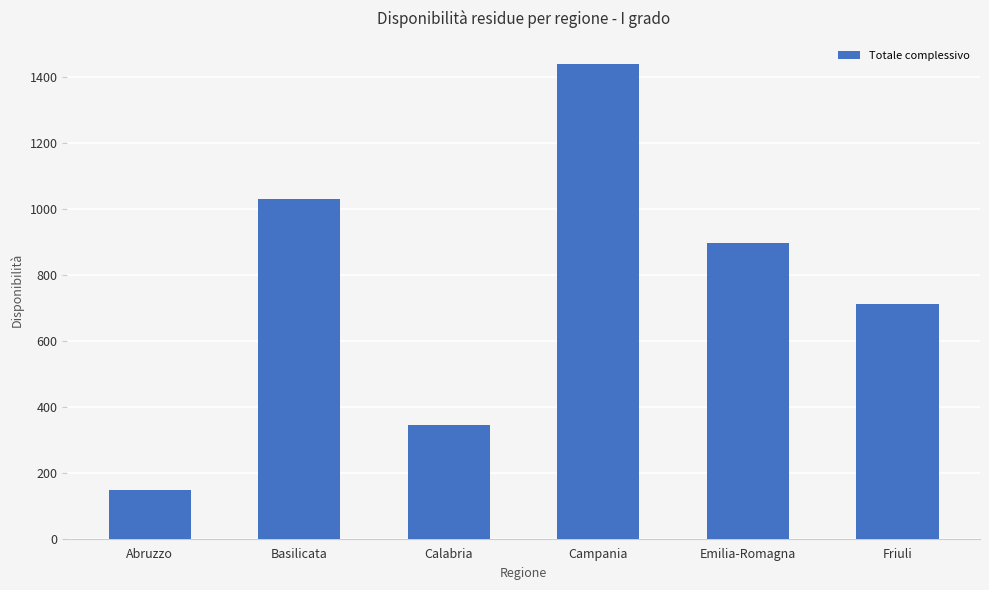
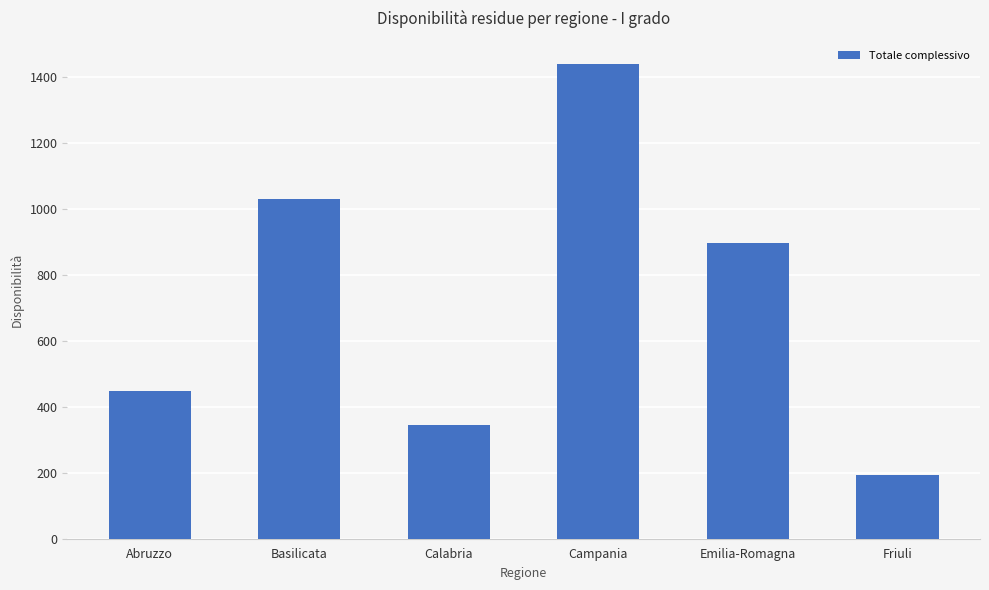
  {
-   "Abruzzo": 150,
+   "Abruzzo": 450,
    "Basilicata": 1030,
    "Calabria": 350,
    "Campania": 1440,
    "Emilia-Romagna": 900,
-   "Friuli": 710
+   "Friuli": 190
  }
